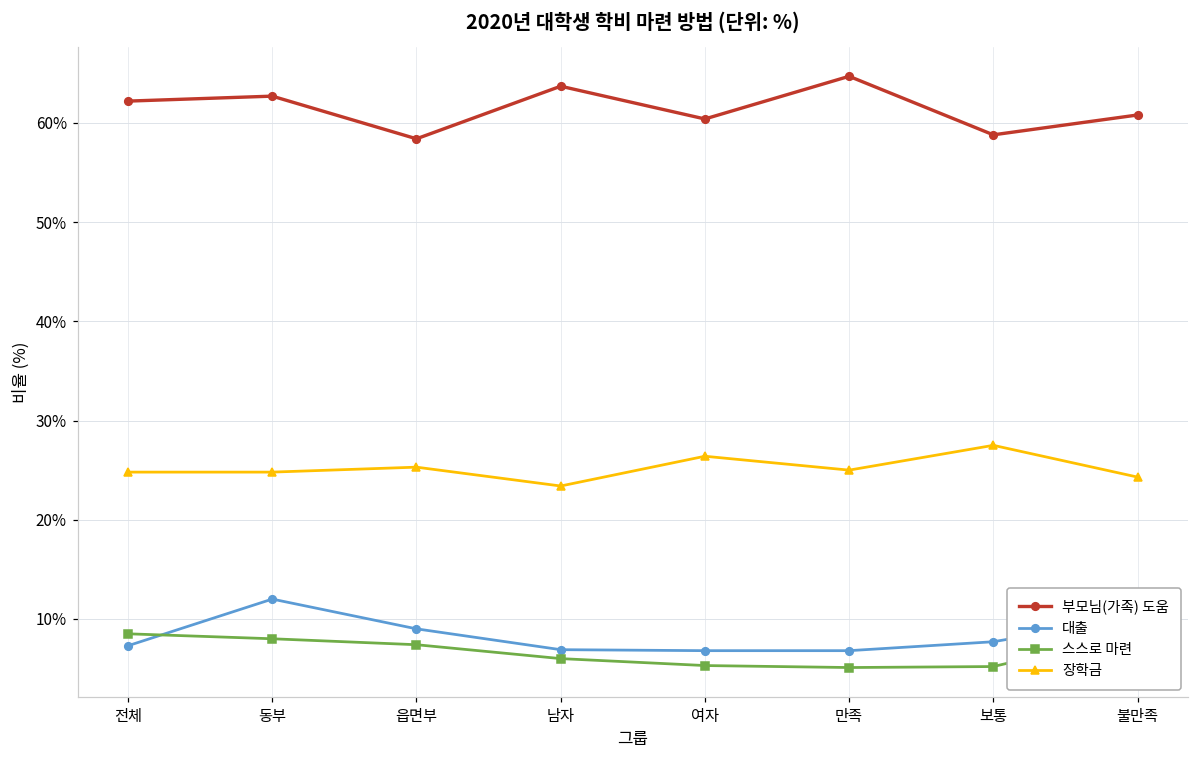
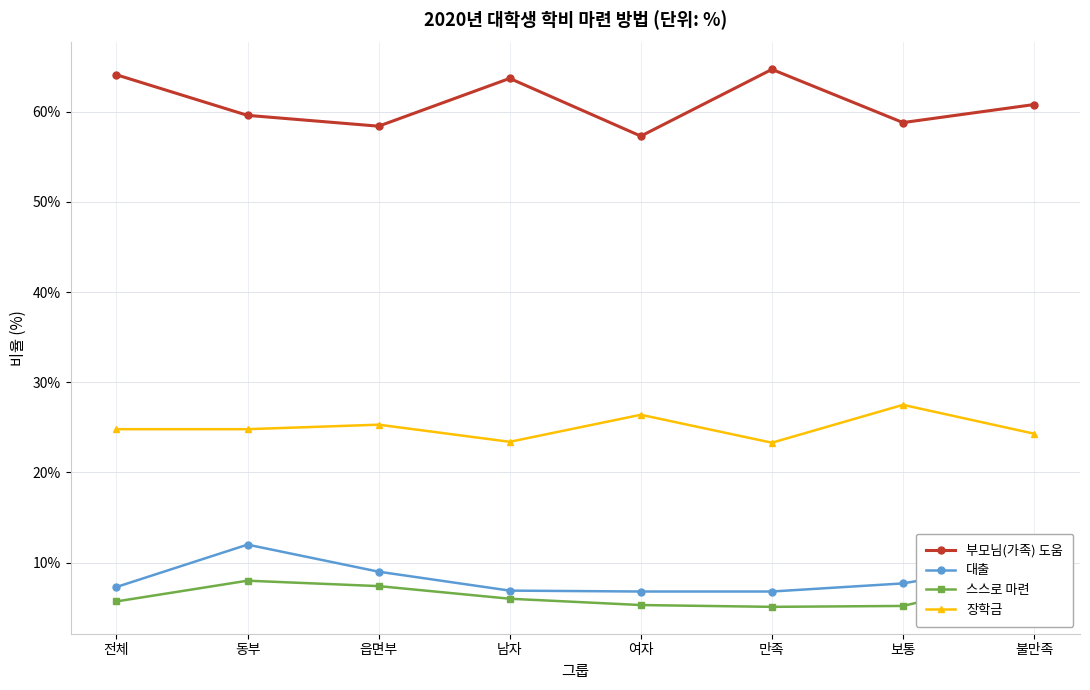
  {
    "부모님(가족) 도움": {
-     "전체": "62%",
-     "동부": "63%",
+     "전체": "64%",
+     "동부": "60%",
      "읍면부": "58%",
      "남자": "64%",
-     "여자": "60%",
+     "여자": "57%",
      "만족": "65%",
      "보통": "59%",
      "불만족": "61%"
    },
    "대출": {
      "전체": "7%",
      "동부": "12%",
      "읍면부": "9%",
      "남자": "7%",
      "여자": "7%",
      "만족": "7%",
      "보통": "8%"
    },
    "스스로 마련": {
-     "전체": "9%",
+     "전체": "6%",
      "동부": "8%",
      "읍면부": "7%",
      "남자": "6%",
      "여자": "5%",
      "만족": "5%",
      "보통": "5%"
    },
    "장학금": {
      "전체": "25%",
      "동부": "25%",
      "읍면부": "25%",
      "남자": "23%",
      "여자": "26%",
-     "만족": "25%",
+     "만족": "23%",
      "보통": "28%",
      "불만족": "24%"
    }
  }
